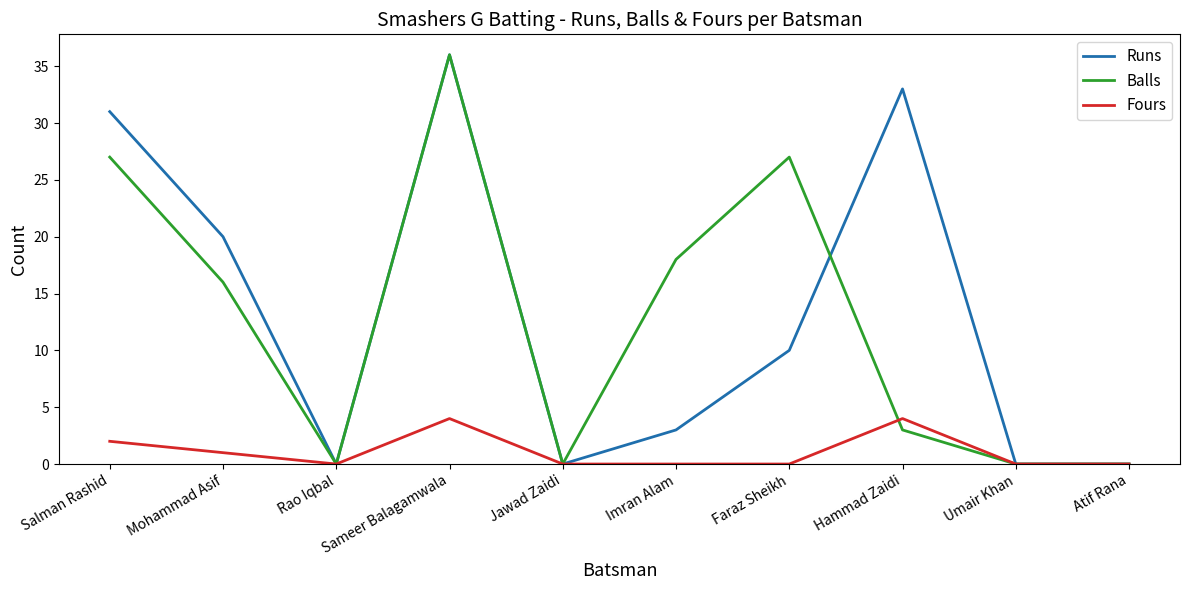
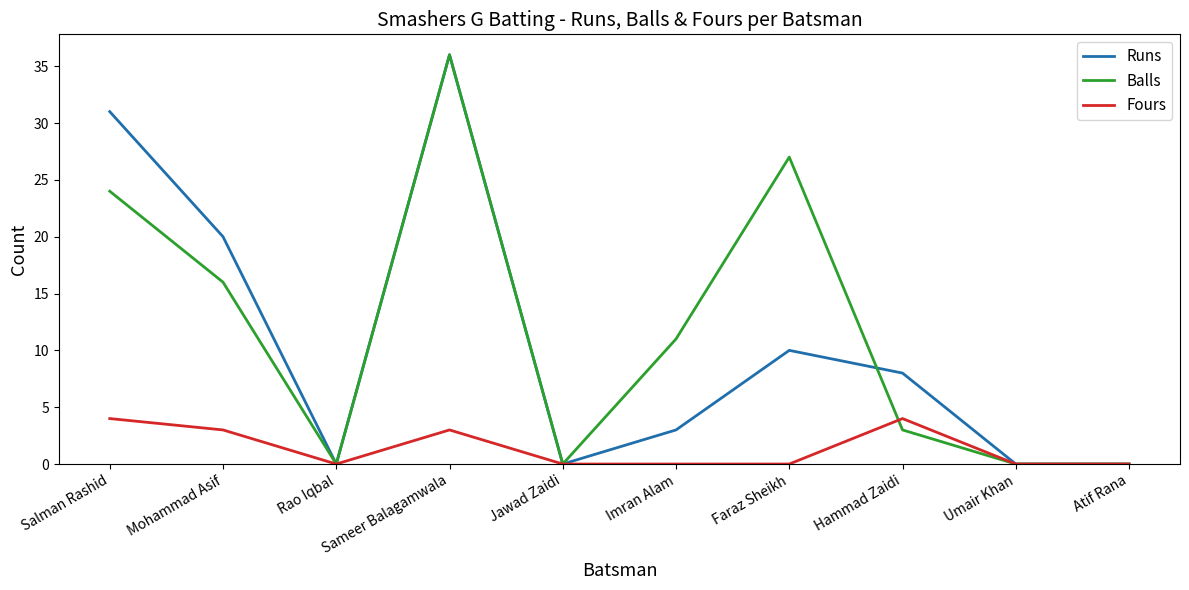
  {
    "Runs": {
      "Salman Rashid": 31,
      "Mohammad Asif": 20,
      "Imran Alam": 3,
      "Faraz Sheikh": 10,
-     "Hammad Zaidi": 33
+     "Hammad Zaidi": 8
    },
    "Balls": {
-     "Salman Rashid": 27,
+     "Salman Rashid": 24,
      "Mohammad Asif": 16,
-     "Imran Alam": 18,
+     "Imran Alam": 11,
      "Faraz Sheikh": 27,
      "Hammad Zaidi": 3
    },
    "Fours": {
-     "Salman Rashid": 2,
-     "Mohammad Asif": 1,
-     "Sameer Balagamwala": 4,
+     "Salman Rashid": 4,
+     "Mohammad Asif": 3,
+     "Sameer Balagamwala": 3,
      "Imran Alam": 0,
      "Faraz Sheikh": 0,
      "Hammad Zaidi": 4
    }
  }
